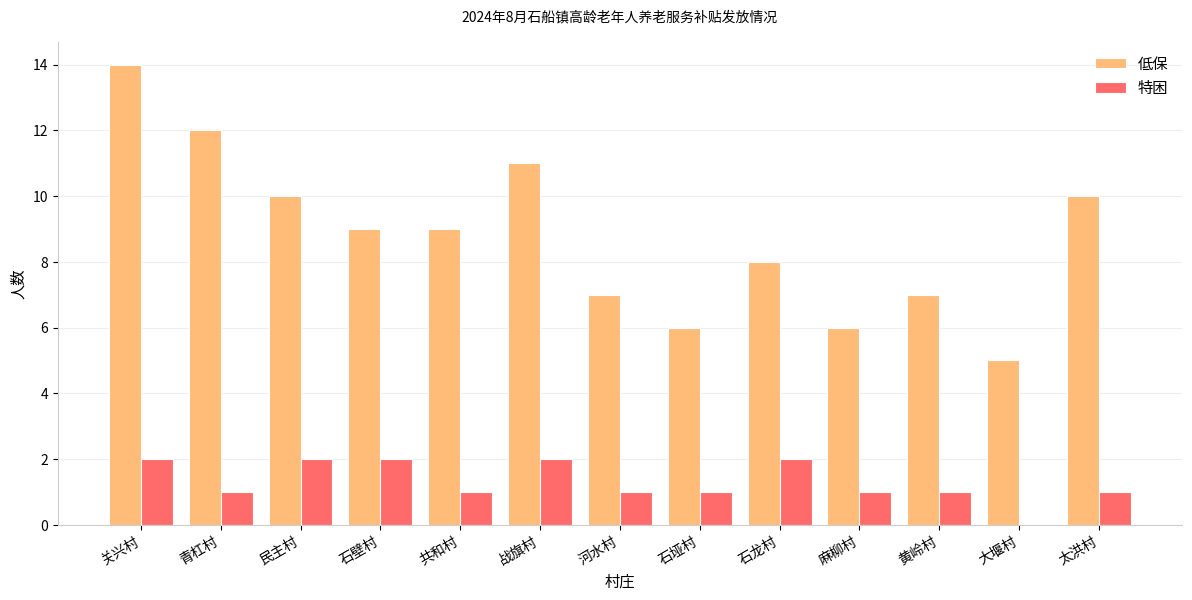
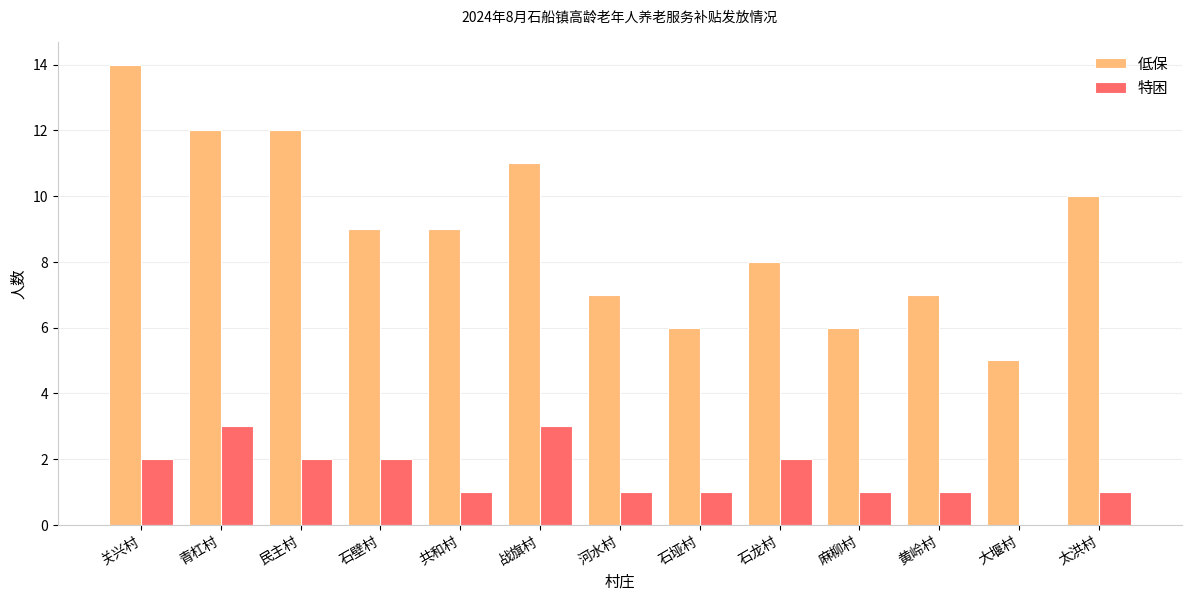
  {
    "低保": {
      "关兴村": 14,
      "青杠村": 12,
-     "民主村": 10,
+     "民主村": 12,
      "石壁村": 9,
      "共和村": 9,
      "战旗村": 11,
      "河水村": 7,
      "石垭村": 6,
      "石龙村": 8,
      "麻柳村": 6,
      "黄岭村": 7,
      "大堰村": 5,
      "太洪村": 10
    },
    "特困": {
      "关兴村": 2,
-     "青杠村": 1,
+     "青杠村": 3,
      "民主村": 2,
      "石壁村": 2,
      "共和村": 1,
-     "战旗村": 2,
+     "战旗村": 3,
      "河水村": 1,
      "石垭村": 1,
      "石龙村": 2,
      "麻柳村": 1,
      "黄岭村": 1,
      "大堰村": 0,
      "太洪村": 1
    }
  }
